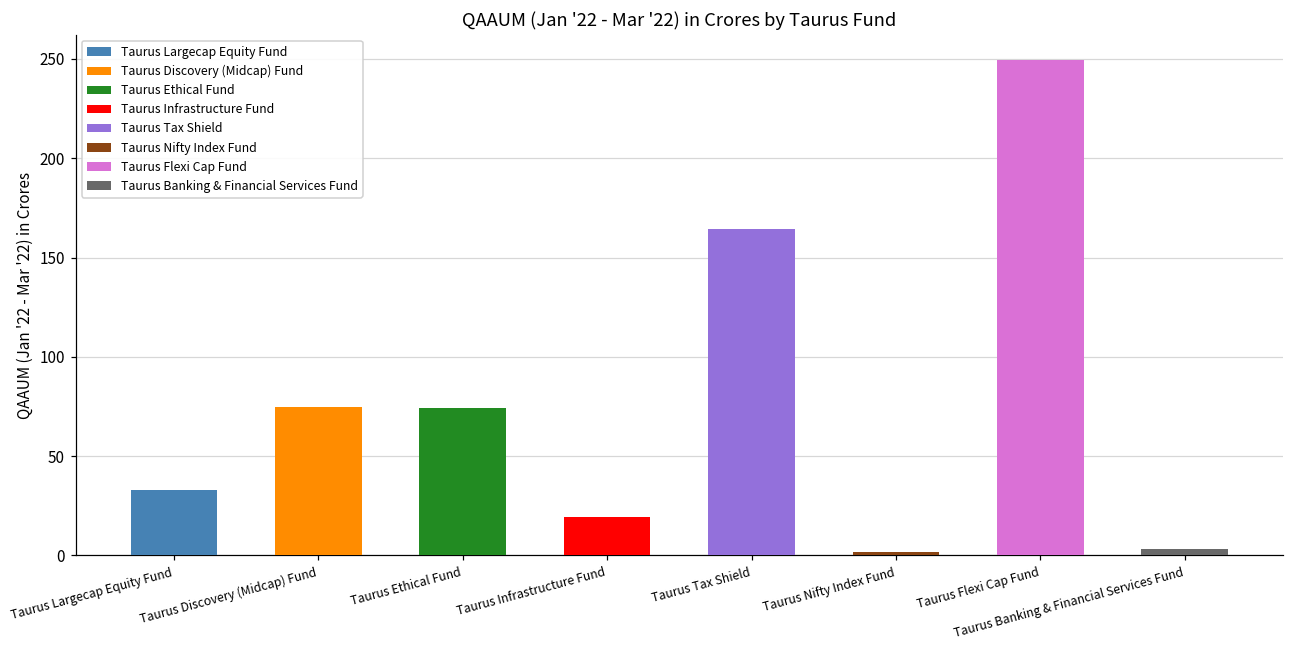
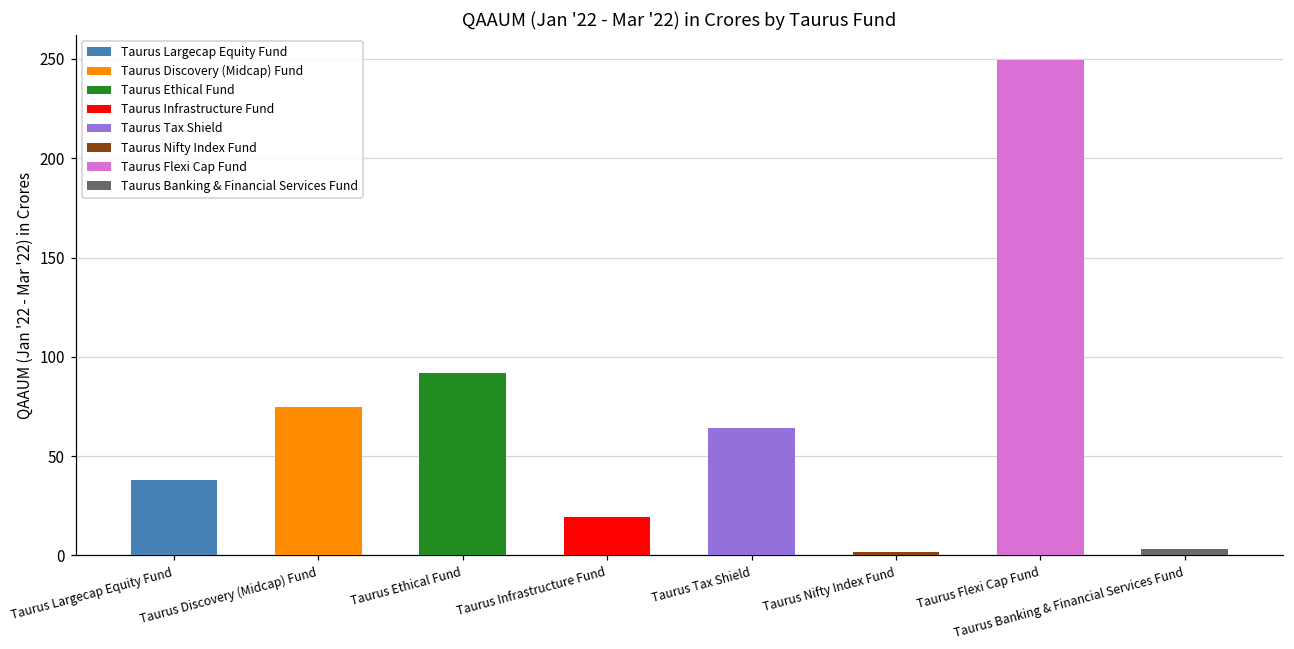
  {
-   "Taurus Largecap Equity Fund": 33,
+   "Taurus Largecap Equity Fund": 38,
    "Taurus Discovery (Midcap) Fund": 75,
-   "Taurus Ethical Fund": 74,
+   "Taurus Ethical Fund": 92,
    "Taurus Infrastructure Fund": 20,
-   "Taurus Tax Shield": 164,
+   "Taurus Tax Shield": 64,
    "Taurus Nifty Index Fund": 2,
    "Taurus Flexi Cap Fund": 250,
    "Taurus Banking & Financial Services Fund": 3
  }
